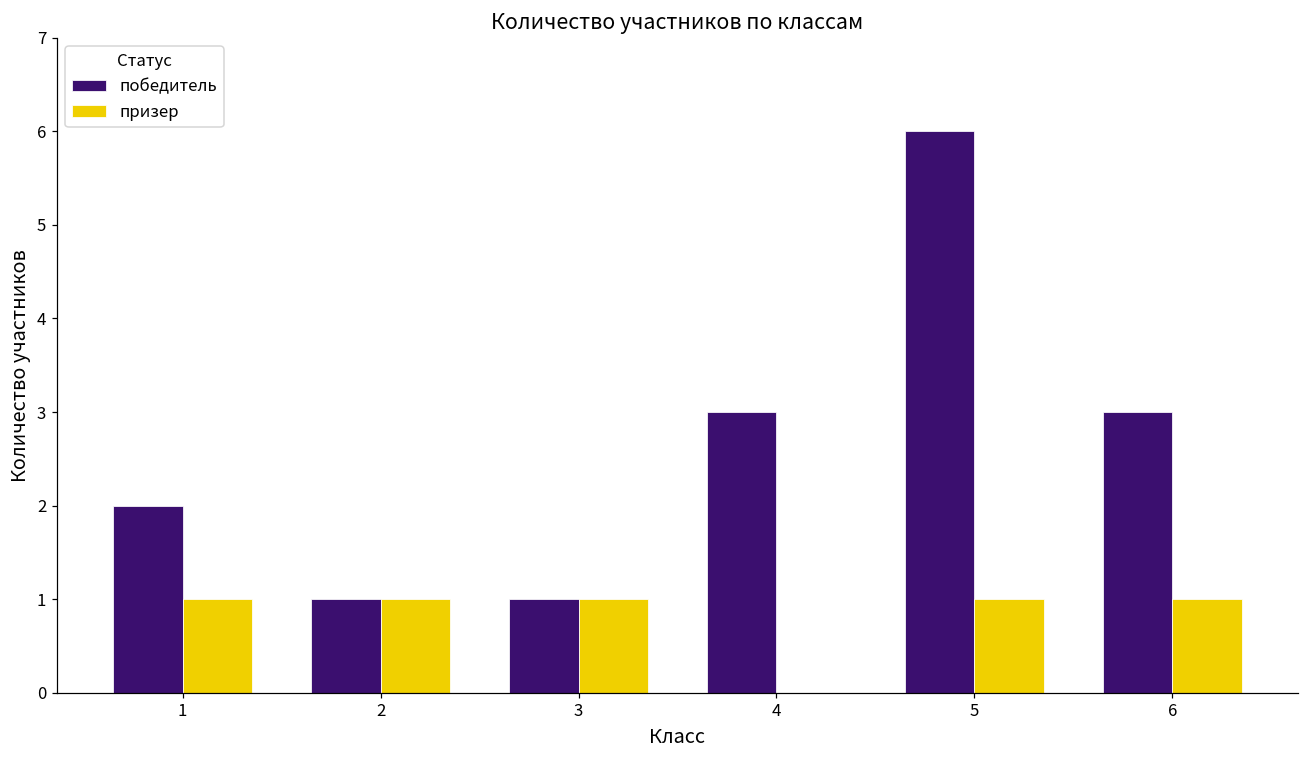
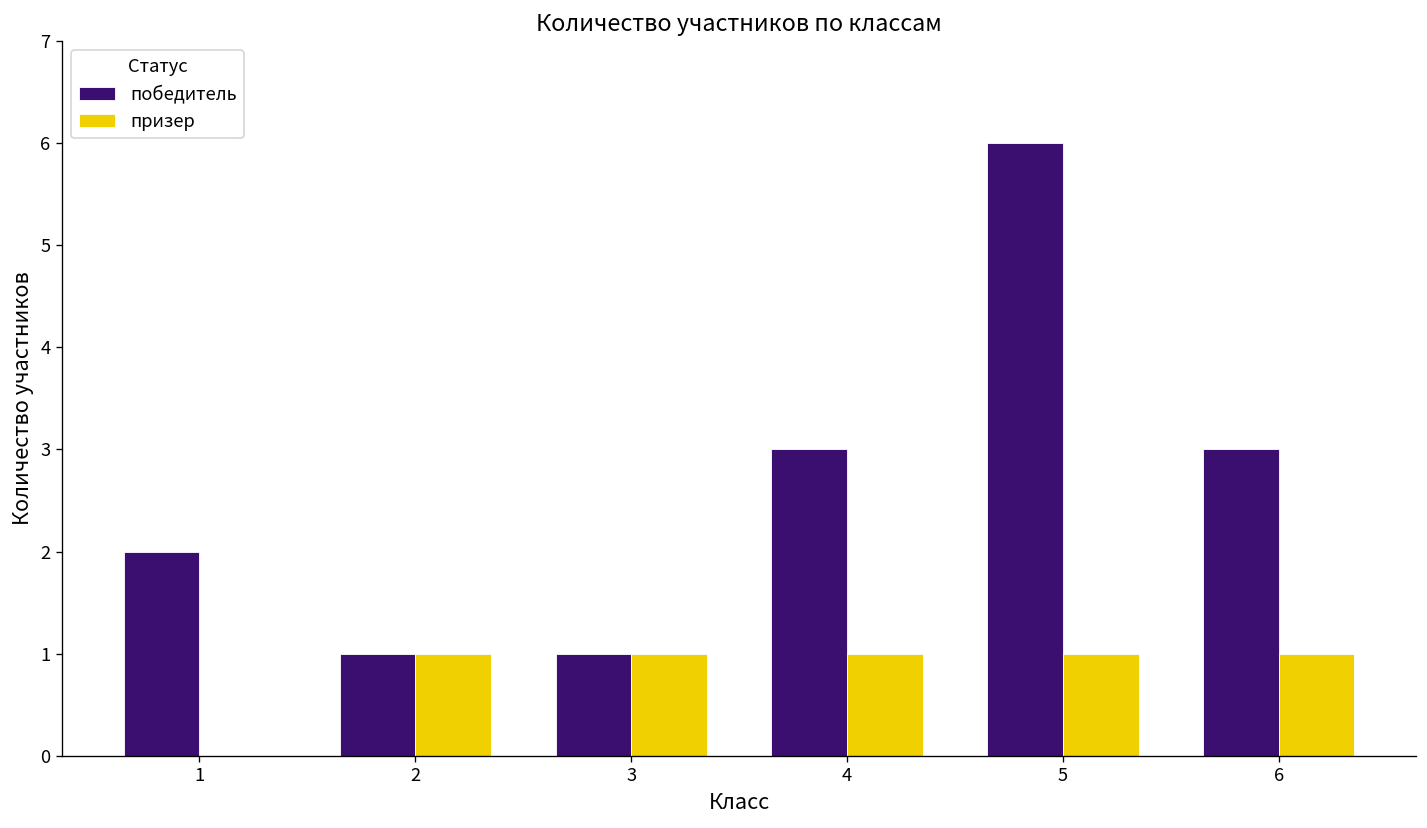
  {
    "победитель": {
      "1": 2,
      "2": 1,
      "3": 1,
      "4": 3,
      "5": 6,
      "6": 3
    },
    "призер": {
-     "1": 1,
+     "1": 0,
      "2": 1,
      "3": 1,
-     "4": 0,
+     "4": 1,
      "5": 1,
      "6": 1
    }
  }
